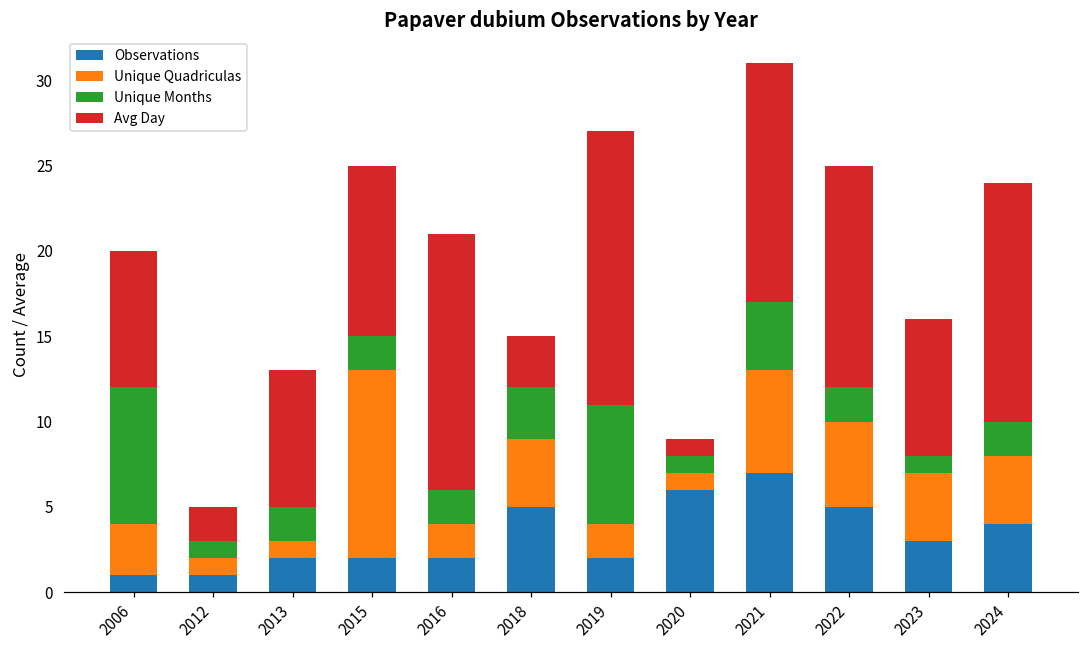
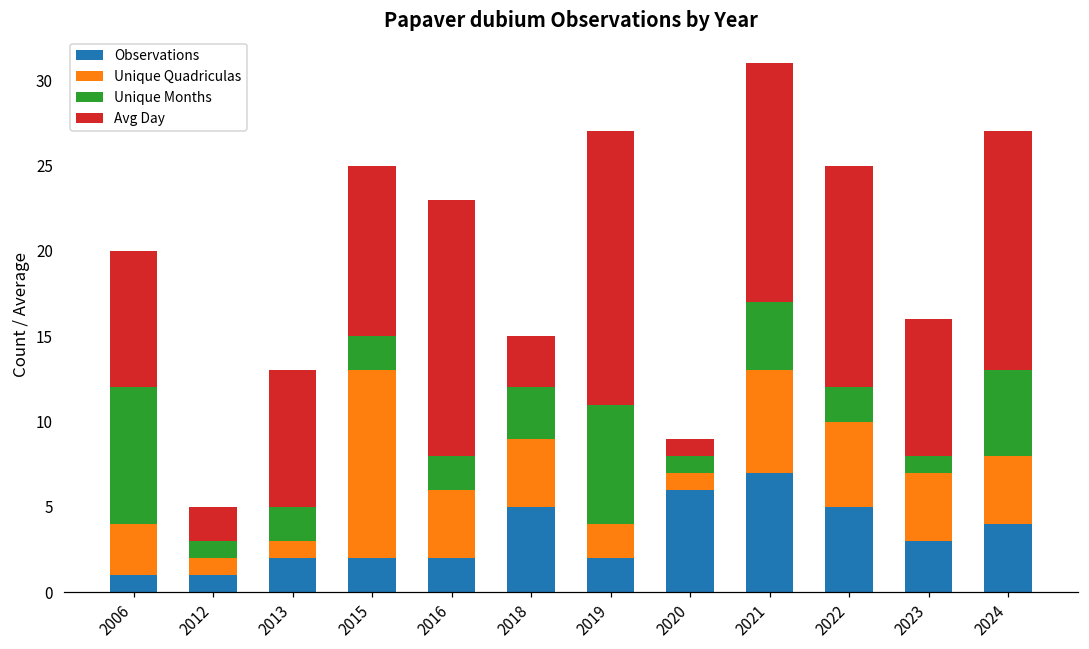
  {
    "Observations": {
      "2006": 1,
      "2012": 1,
      "2013": 2,
      "2015": 2,
      "2016": 2,
      "2018": 5,
      "2019": 2,
      "2020": 6,
      "2021": 7,
      "2022": 5,
      "2023": 3,
      "2024": 4
    },
    "Unique Quadriculas": {
      "2006": 3,
      "2012": 1,
      "2013": 1,
      "2015": 11,
-     "2016": 2,
+     "2016": 4,
      "2018": 4,
      "2019": 2,
      "2020": 1,
      "2021": 6,
      "2022": 5,
      "2023": 4,
      "2024": 4
    },
    "Unique Months": {
      "2006": 8,
      "2012": 1,
      "2013": 2,
      "2015": 2,
      "2016": 2,
      "2018": 3,
      "2019": 7,
      "2020": 1,
      "2021": 4,
      "2022": 2,
      "2023": 1,
-     "2024": 2
+     "2024": 5
    },
    "Avg Day": {
      "2006": 8,
      "2012": 2,
      "2013": 8,
      "2015": 10,
      "2016": 15,
      "2018": 3,
      "2019": 16,
      "2020": 1,
      "2021": 14,
      "2022": 13,
      "2023": 8,
      "2024": 14
    }
  }
